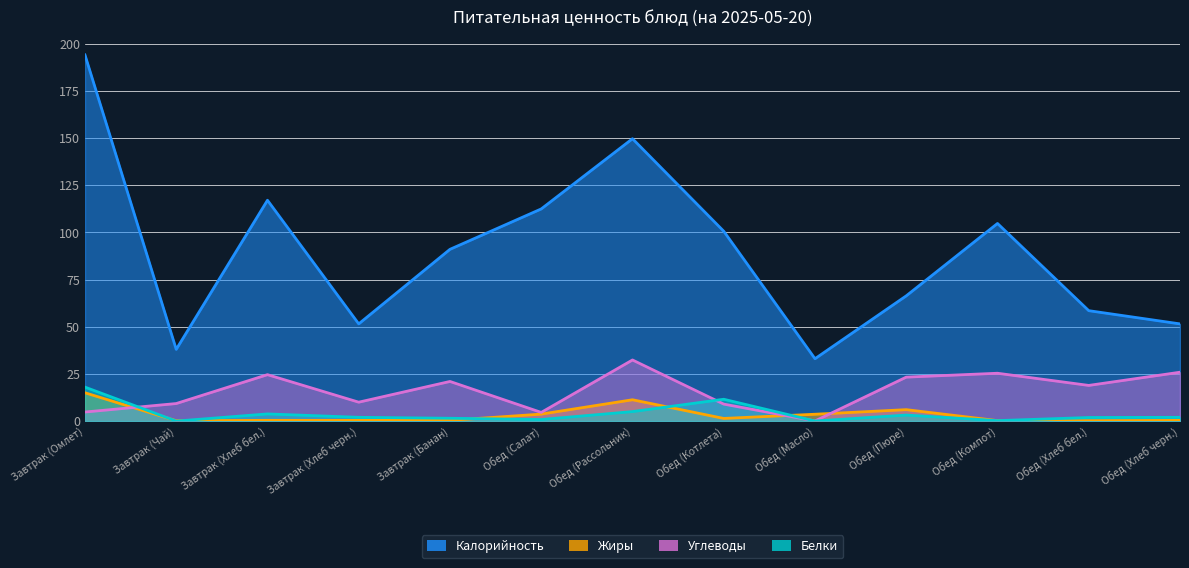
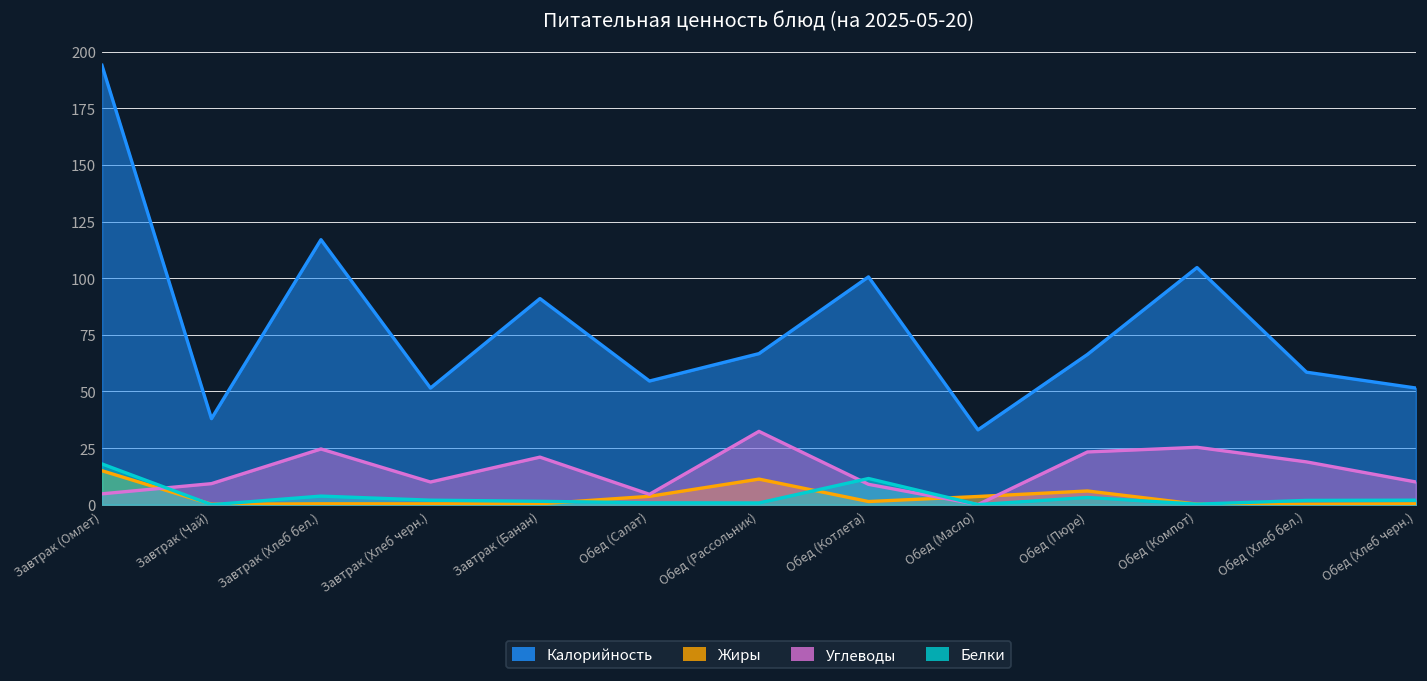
  {
    "Калорийность": {
      "Завтрак (Омлет)": 194,
      "Завтрак (Чай)": 38,
      "Завтрак (Хлеб бел.)": 117,
      "Завтрак (Хлеб черн.)": 52,
      "Завтрак (Банан)": 91,
-     "Обед (Салат)": 112,
-     "Обед (Рассольник)": 150,
+     "Обед (Салат)": 55,
+     "Обед (Рассольник)": 67,
      "Обед (Котлета)": 101,
      "Обед (Масло)": 33,
      "Обед (Пюре)": 66,
      "Обед (Компот)": 105,
      "Обед (Хлеб бел.)": 59,
      "Обед (Хлеб черн.)": 52
    },
    "Жиры": {
      "Завтрак (Омлет)": 15,
      "Завтрак (Хлеб бел.)": 0,
      "Завтрак (Хлеб черн.)": 0,
      "Обед (Рассольник)": 11,
      "Обед (Котлета)": 1,
      "Обед (Масло)": 4,
      "Обед (Пюре)": 6,
      "Обед (Хлеб бел.)": 0,
      "Обед (Хлеб черн.)": 0
    },
    "Углеводы": {
      "Завтрак (Омлет)": 5,
      "Завтрак (Чай)": 9,
      "Завтрак (Хлеб бел.)": 25,
      "Завтрак (Хлеб черн.)": 10,
      "Завтрак (Банан)": 21,
      "Обед (Рассольник)": 32,
      "Обед (Котлета)": 9,
      "Обед (Пюре)": 23,
      "Обед (Компот)": 25,
      "Обед (Хлеб бел.)": 19,
-     "Обед (Хлеб черн.)": 26
+     "Обед (Хлеб черн.)": 10
    },
    "Белки": {
      "Завтрак (Омлет)": 18,
      "Завтрак (Хлеб бел.)": 4,
      "Завтрак (Хлеб черн.)": 2,
      "Обед (Салат)": 1,
-     "Обед (Рассольник)": 5,
+     "Обед (Рассольник)": 1,
      "Обед (Котлета)": 12,
      "Обед (Пюре)": 3,
      "Обед (Хлеб бел.)": 2,
      "Обед (Хлеб черн.)": 2
    }
  }
